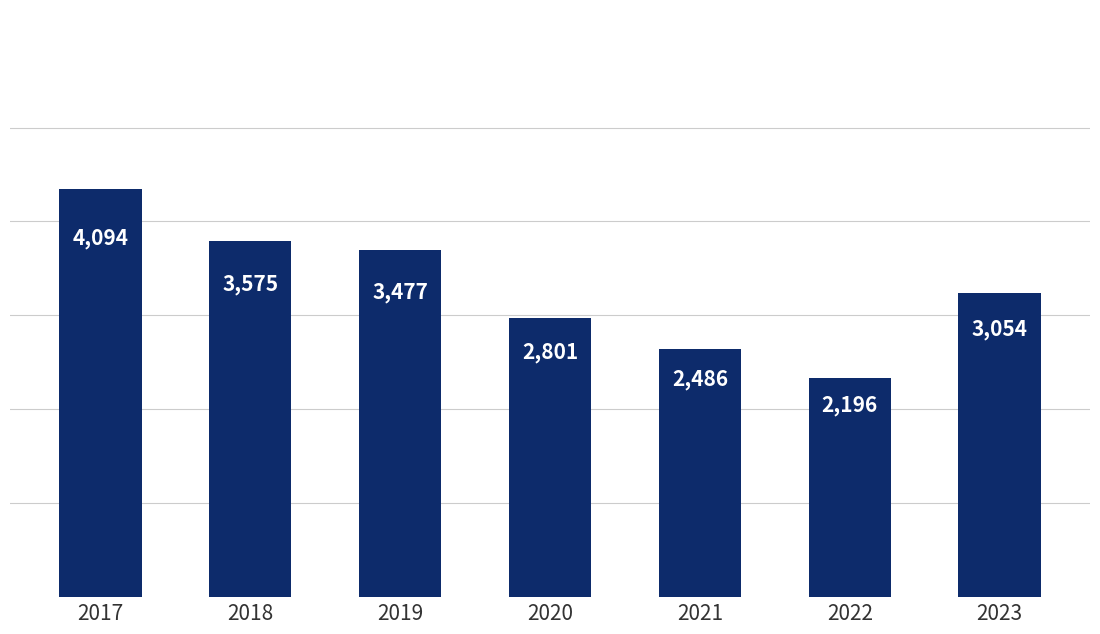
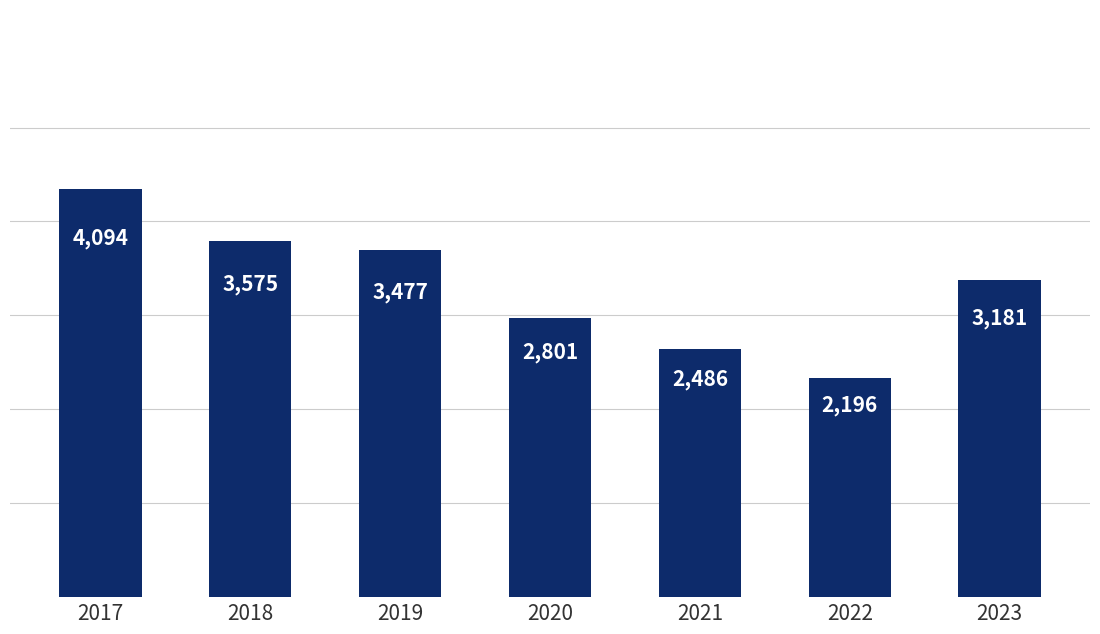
  {
    "2017": "4,094",
    "2018": "3,575",
    "2019": "3,477",
    "2020": "2,801",
    "2021": "2,486",
    "2022": "2,196",
-   "2023": "3,054"
+   "2023": "3,181"
  }
